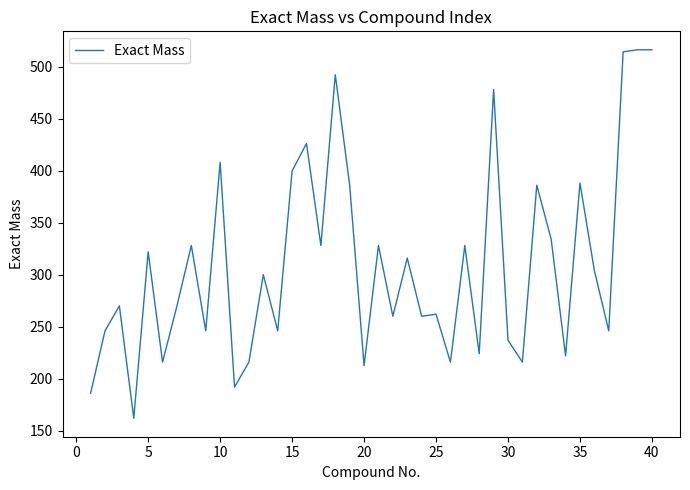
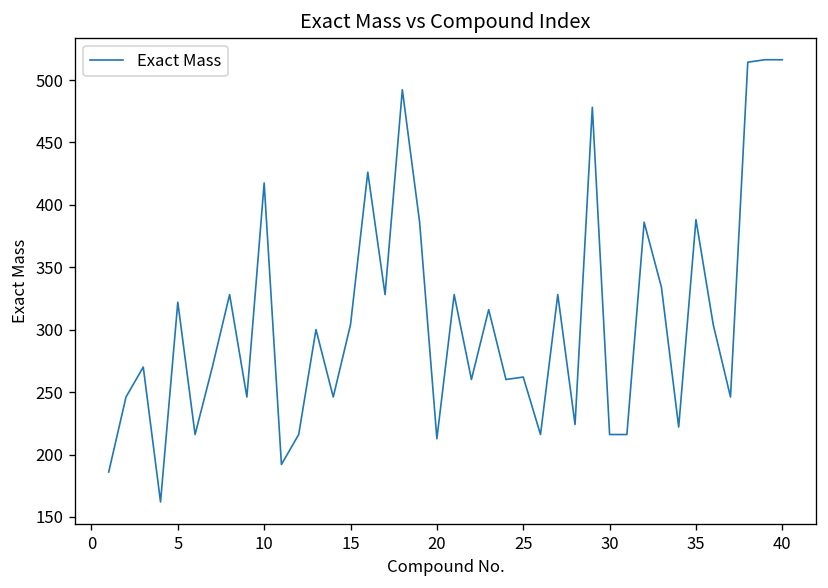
  {
    "5": 322,
-   "10": 408,
-   "15": 400,
+   "10": 418,
+   "15": 304,
    "20": 213,
    "25": 262,
-   "30": 237,
+   "30": 216,
    "35": 388,
    "40": 516
  }
